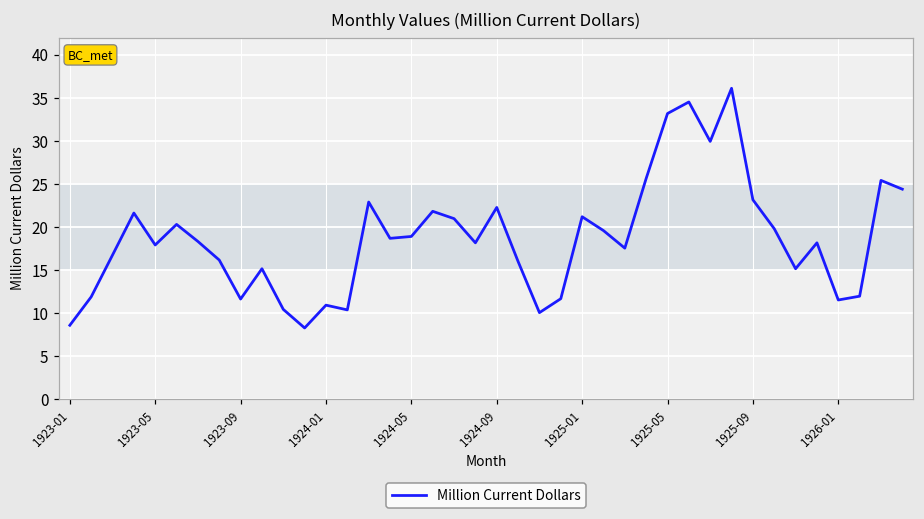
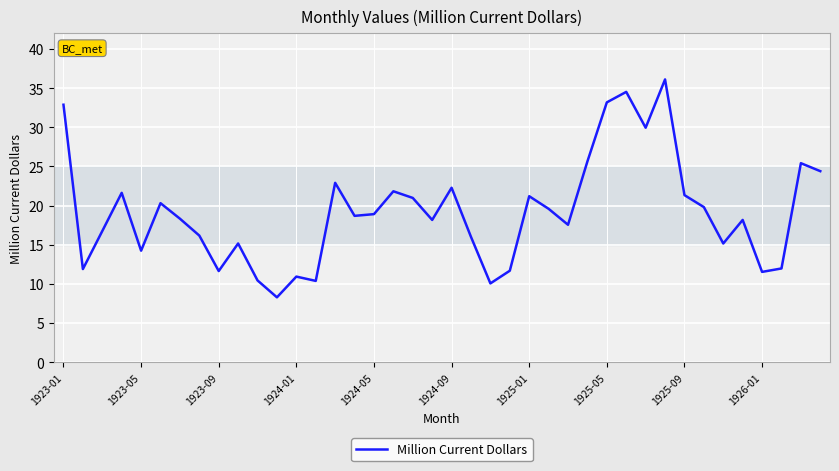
  {
-   "1923-01": 9,
-   "1923-05": 18,
+   "1923-01": 33,
+   "1923-05": 14,
    "1923-09": 12,
    "1924-01": 11,
    "1924-05": 19,
    "1924-09": 22,
    "1925-01": 21,
    "1925-05": 33,
-   "1925-09": 23,
+   "1925-09": 21,
    "1926-01": 12
  }
